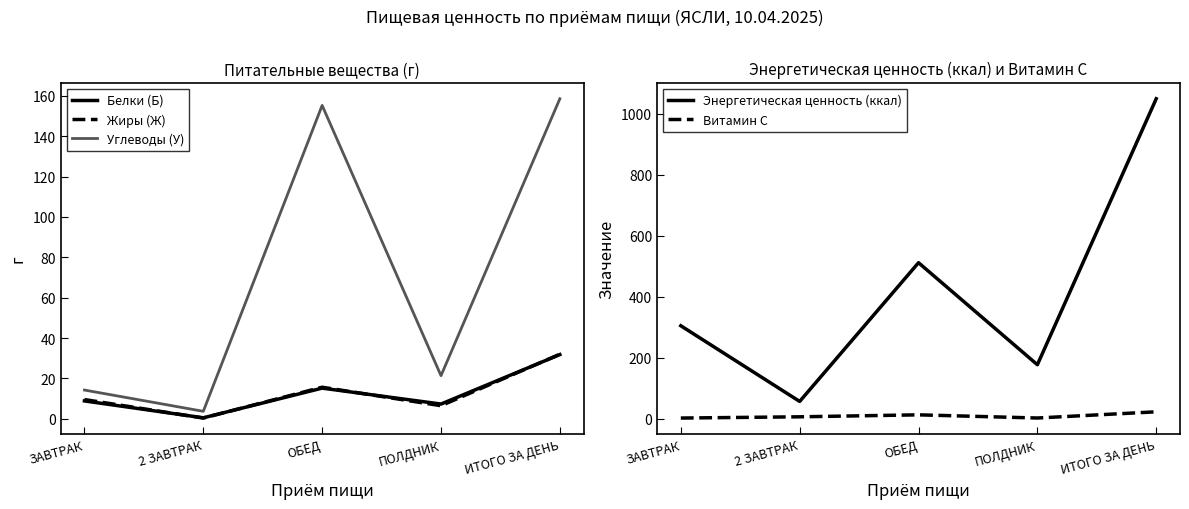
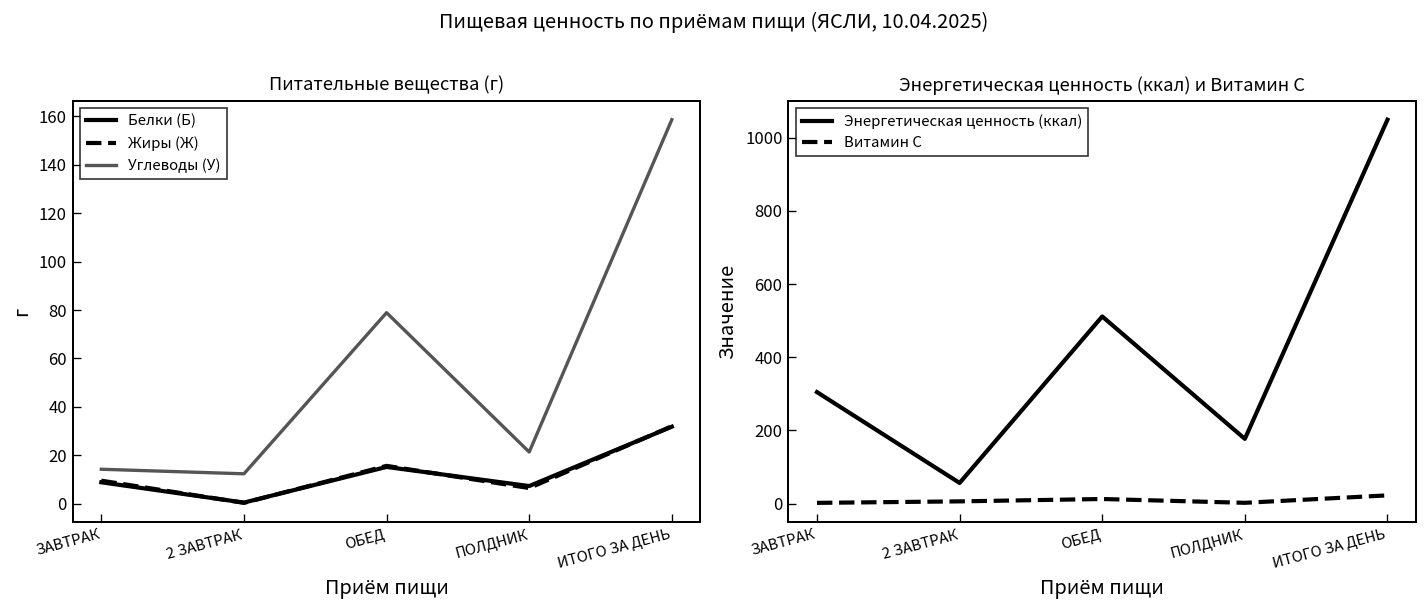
  {
    "Питательные вещества (г)": {
      "Углеводы (У)": {
        "ЗАВТРАК": 14,
-       "2 ЗАВТРАК": 4,
-       "ОБЕД": 155,
+       "2 ЗАВТРАК": 12,
+       "ОБЕД": 79,
        "ПОЛДНИК": 21,
        "ИТОГО ЗА ДЕНЬ": 159
      }
    }
  }
